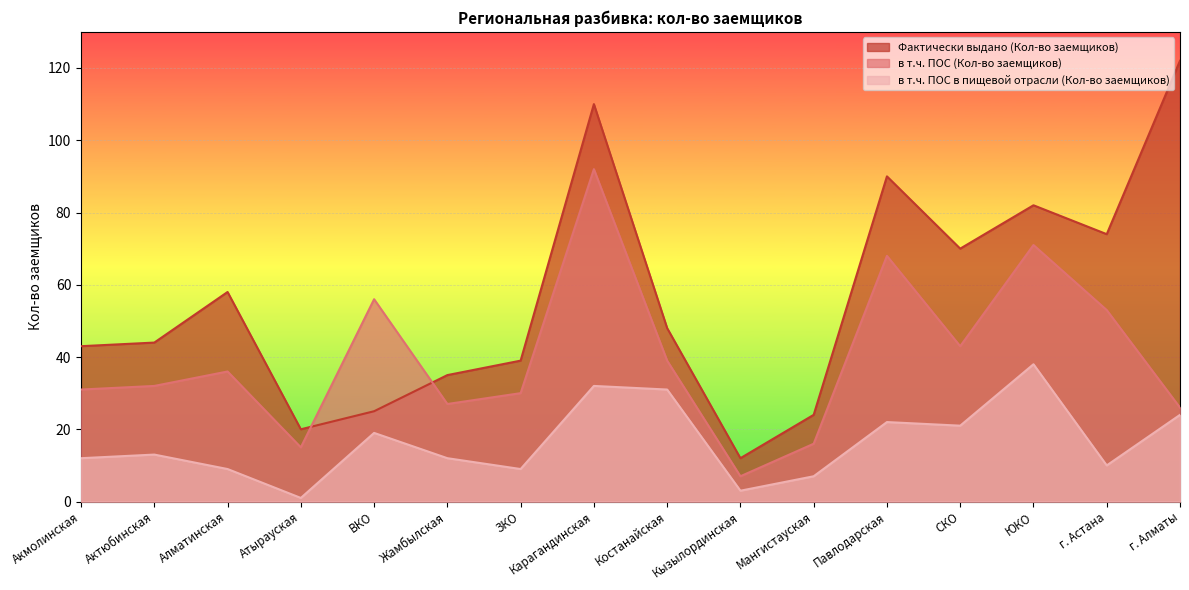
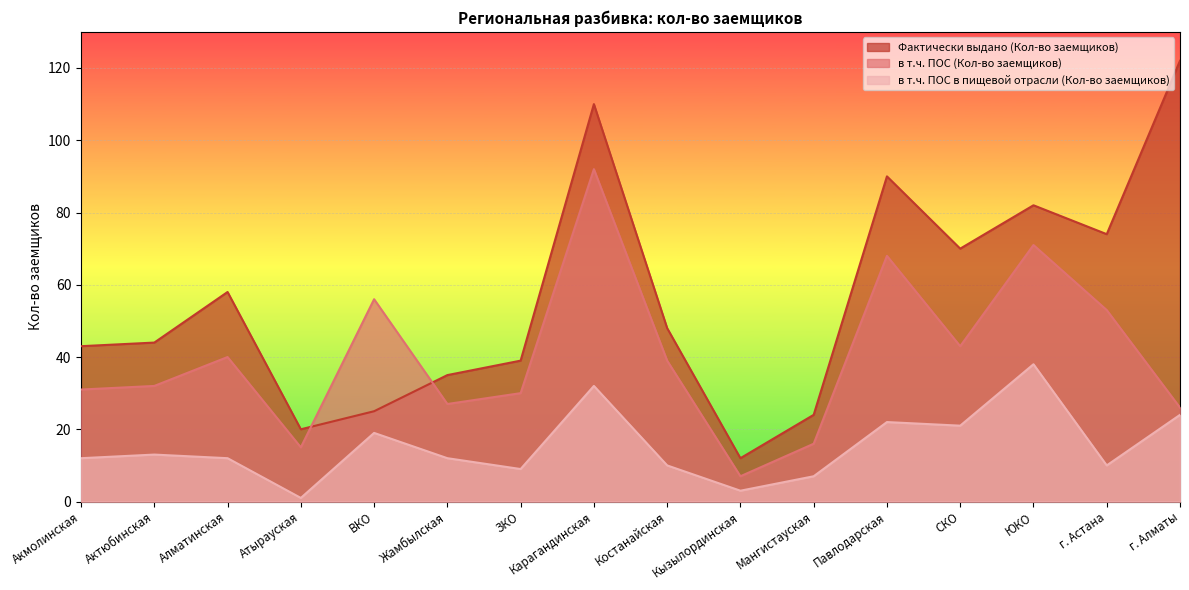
  {
    "Фактически выдано (Кол-во заемщиков)": {
      "Акмолинская": 43,
      "Актюбинская": 44,
      "Алматинская": 58,
      "Атырауская": 20,
      "ВКО": 25,
      "Жамбылская": 35,
      "ЗКО": 39,
      "Карагандинская": 110,
      "Костанайская": 48,
      "Кызылординская": 12,
      "Мангистауская": 24,
      "Павлодарская": 90,
      "СКО": 70,
      "ЮКО": 82,
      "г. Астана": 74,
      "г. Алматы": 122
    },
    "в т.ч. ПОС (Кол-во заемщиков)": {
      "Акмолинская": 31,
      "Актюбинская": 32,
-     "Алматинская": 36,
+     "Алматинская": 40,
      "Атырауская": 15,
      "ВКО": 56,
      "Жамбылская": 27,
      "ЗКО": 30,
      "Карагандинская": 92,
      "Костанайская": 39,
      "Кызылординская": 7,
      "Мангистауская": 16,
      "Павлодарская": 68,
      "СКО": 43,
      "ЮКО": 71,
      "г. Астана": 53,
      "г. Алматы": 26
    },
    "в т.ч. ПОС в пищевой отрасли (Кол-во заемщиков)": {
      "Акмолинская": 12,
      "Актюбинская": 13,
-     "Алматинская": 9,
+     "Алматинская": 12,
      "Атырауская": 1,
      "ВКО": 19,
      "Жамбылская": 12,
      "ЗКО": 9,
      "Карагандинская": 32,
-     "Костанайская": 31,
+     "Костанайская": 10,
      "Кызылординская": 3,
      "Мангистауская": 7,
      "Павлодарская": 22,
      "СКО": 21,
      "ЮКО": 38,
      "г. Астана": 10,
      "г. Алматы": 24
    }
  }
